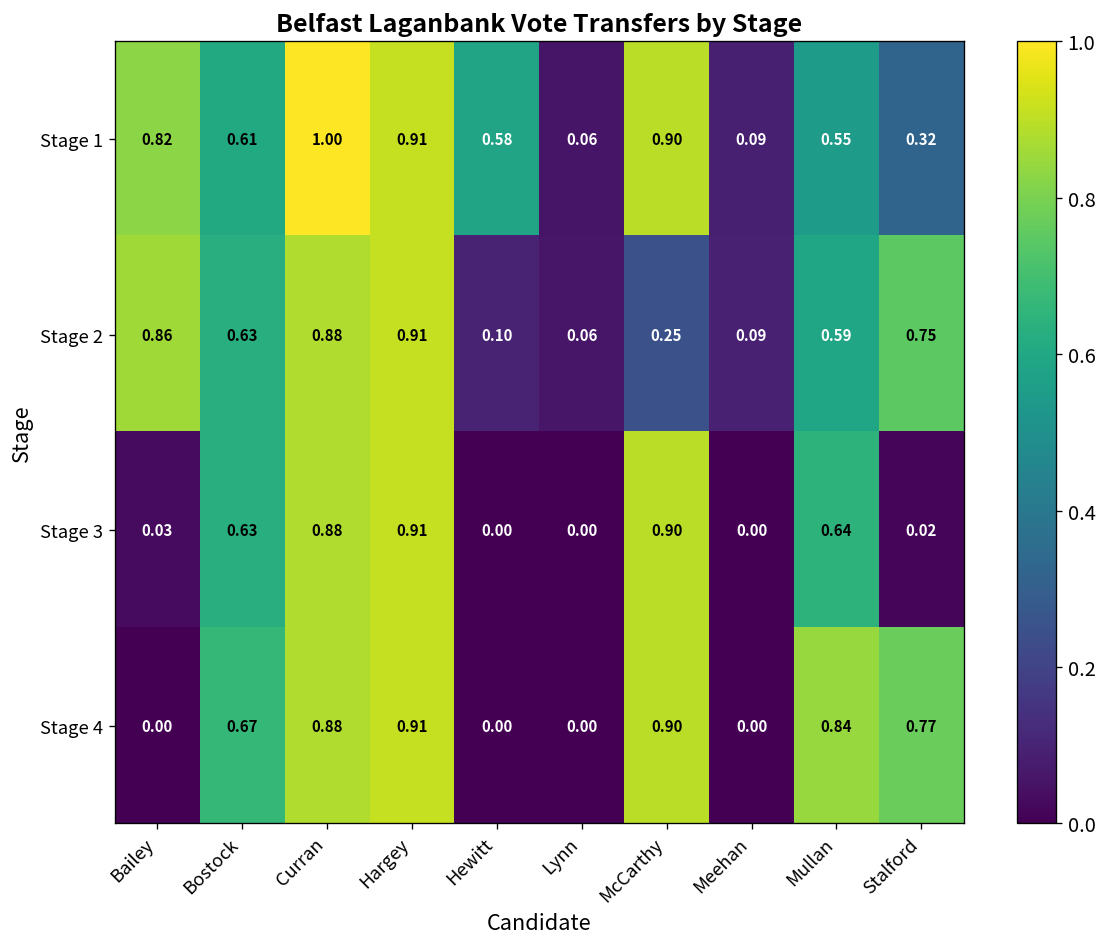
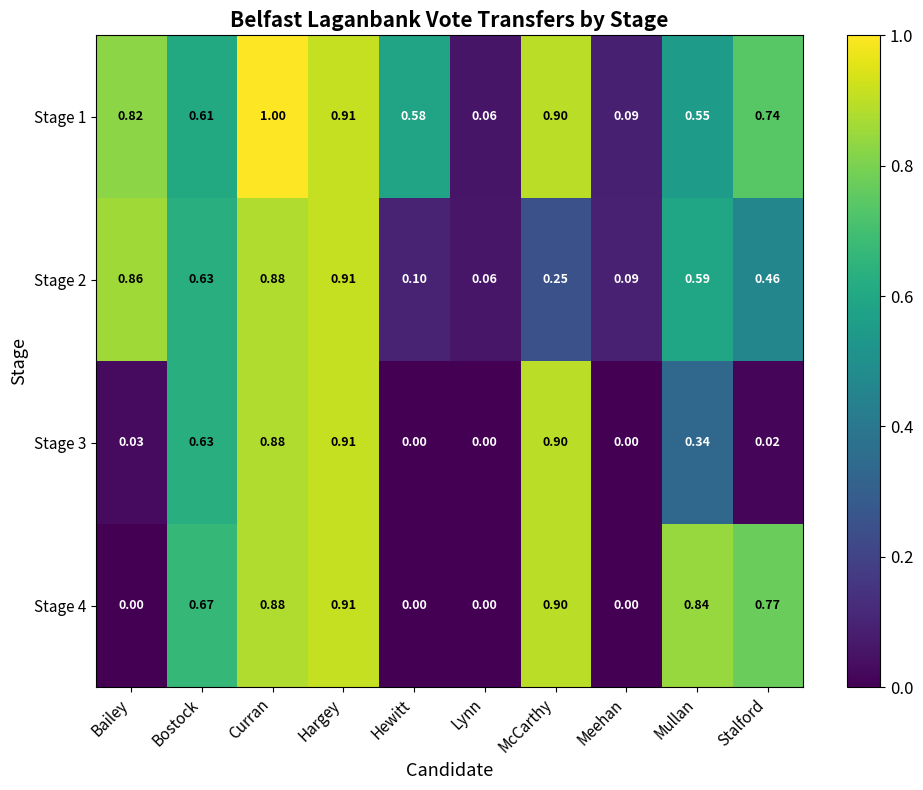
  {
    "Stage 1": {
      "Bailey": 0.82,
      "Bostock": 0.61,
      "Curran": 1.00,
      "Hargey": 0.91,
      "Hewitt": 0.58,
      "Lynn": 0.06,
      "McCarthy": 0.90,
      "Meehan": 0.09,
      "Mullan": 0.55,
-     "Stalford": 0.32
+     "Stalford": 0.74
    },
    "Stage 2": {
      "Bailey": 0.86,
      "Bostock": 0.63,
      "Curran": 0.88,
      "Hargey": 0.91,
      "Hewitt": 0.10,
      "Lynn": 0.06,
      "McCarthy": 0.25,
      "Meehan": 0.09,
      "Mullan": 0.59,
-     "Stalford": 0.75
+     "Stalford": 0.46
    },
    "Stage 3": {
      "Bailey": 0.03,
      "Bostock": 0.63,
      "Curran": 0.88,
      "Hargey": 0.91,
      "Hewitt": 0.00,
      "Lynn": 0.00,
      "McCarthy": 0.90,
      "Meehan": 0.00,
-     "Mullan": 0.64,
+     "Mullan": 0.34,
      "Stalford": 0.02
    },
    "Stage 4": {
      "Bailey": 0.00,
      "Bostock": 0.67,
      "Curran": 0.88,
      "Hargey": 0.91,
      "Hewitt": 0.00,
      "Lynn": 0.00,
      "McCarthy": 0.90,
      "Meehan": 0.00,
      "Mullan": 0.84,
      "Stalford": 0.77
    }
  }
